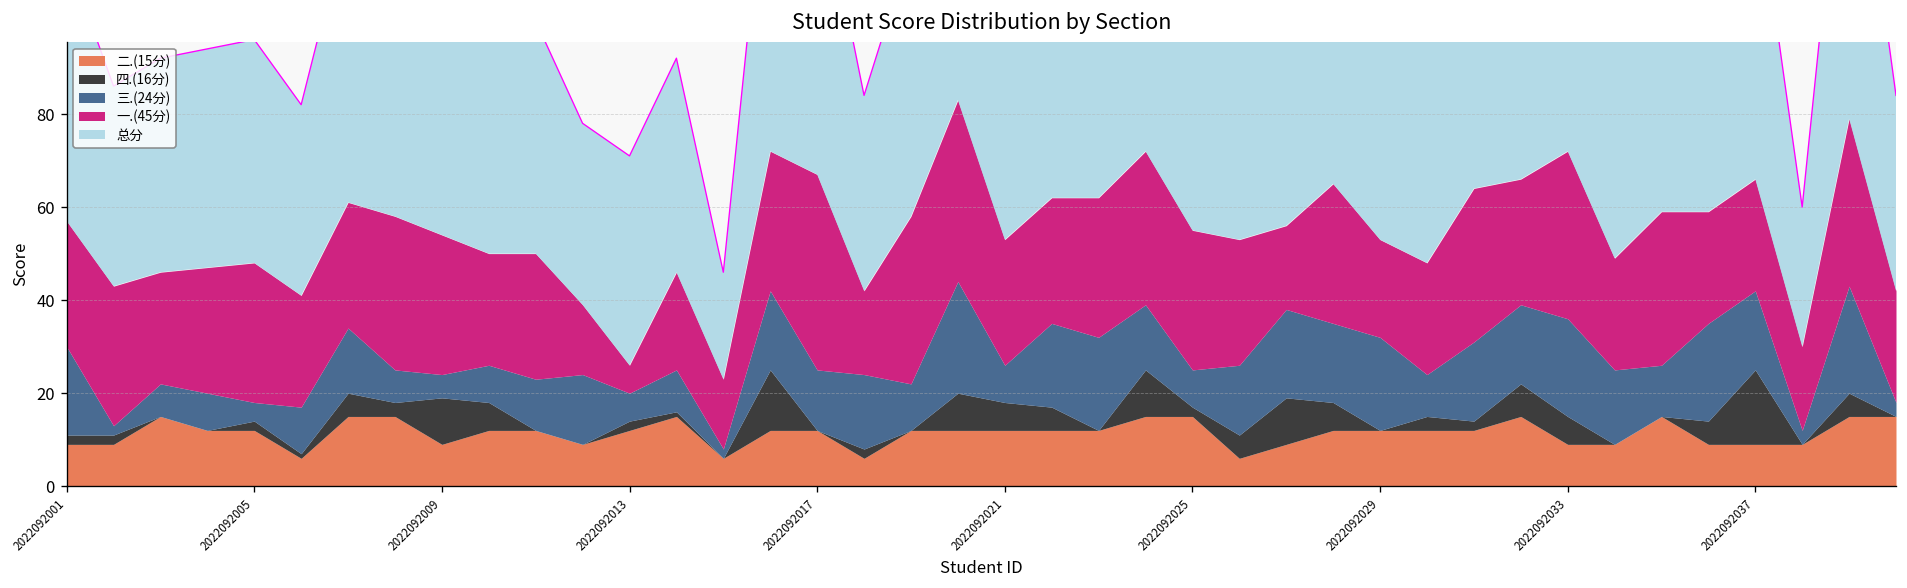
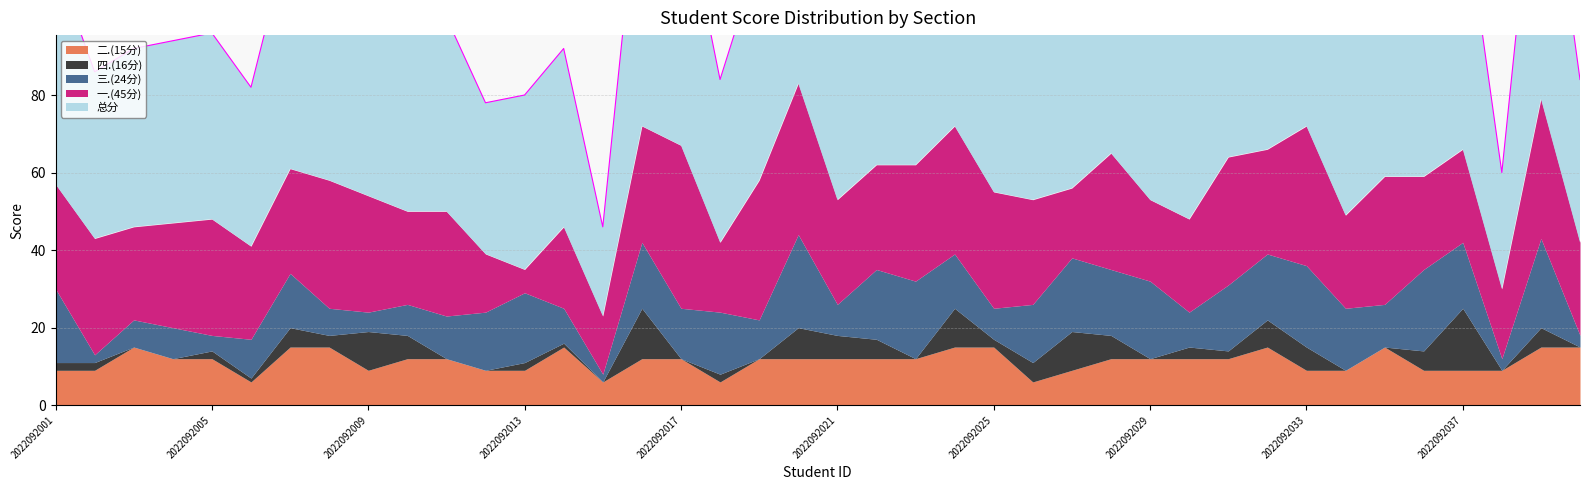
  {
    "二.(15分)": {
      "2022092001": 9,
      "2022092005": 12,
      "2022092009": 9,
-     "2022092013": 12,
+     "2022092013": 9,
      "2022092021": 12,
      "2022092025": 15,
      "2022092033": 9,
      "2022092037": 9
    },
    "四.(16分)": {
      "2022092001": 2,
      "2022092005": 2,
      "2022092009": 10,
      "2022092013": 2,
      "2022092021": 6,
      "2022092025": 2,
      "2022092033": 6,
      "2022092037": 16
    },
    "三.(24分)": {
      "2022092001": 19,
      "2022092005": 4,
      "2022092009": 5,
-     "2022092013": 6,
+     "2022092013": 18,
      "2022092017": 13,
      "2022092021": 8,
      "2022092025": 8,
      "2022092029": 20,
      "2022092033": 21,
      "2022092037": 17
    },
    "一.(45分)": {
      "2022092001": 27,
      "2022092005": 30,
      "2022092009": 30,
      "2022092013": 6,
      "2022092017": 42,
      "2022092021": 27,
      "2022092025": 30,
      "2022092029": 21,
      "2022092033": 36,
      "2022092037": 24
    },
    "总分": {
      "2022092013": 45
    }
  }
